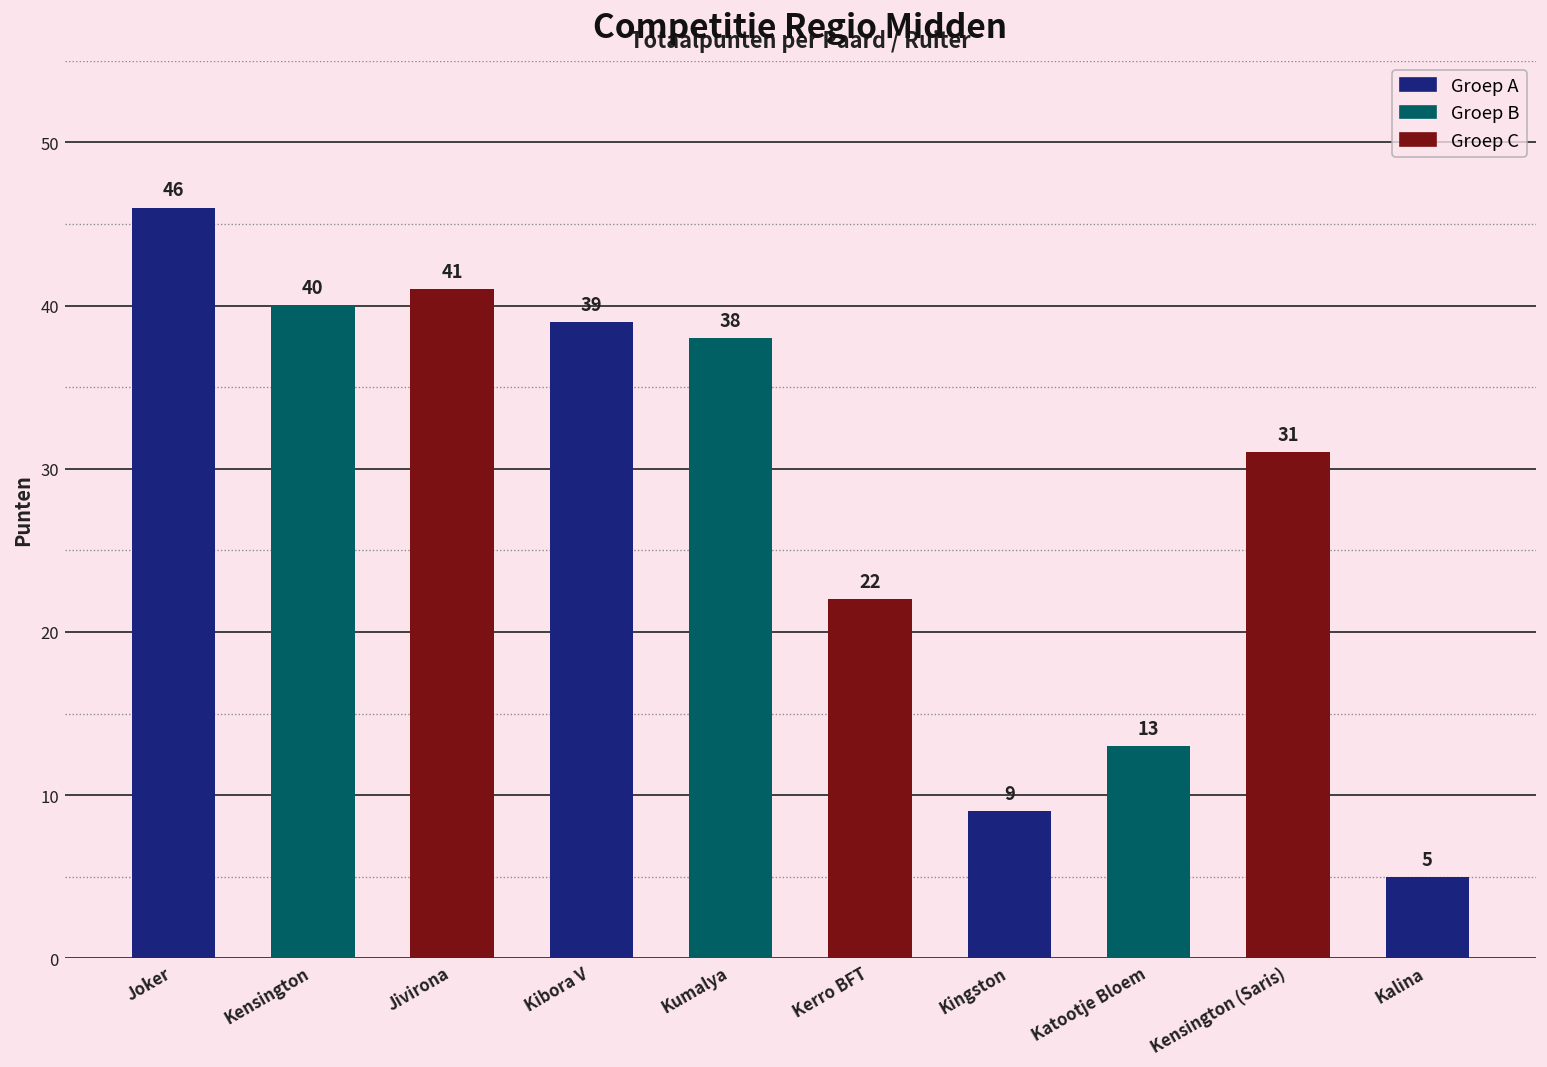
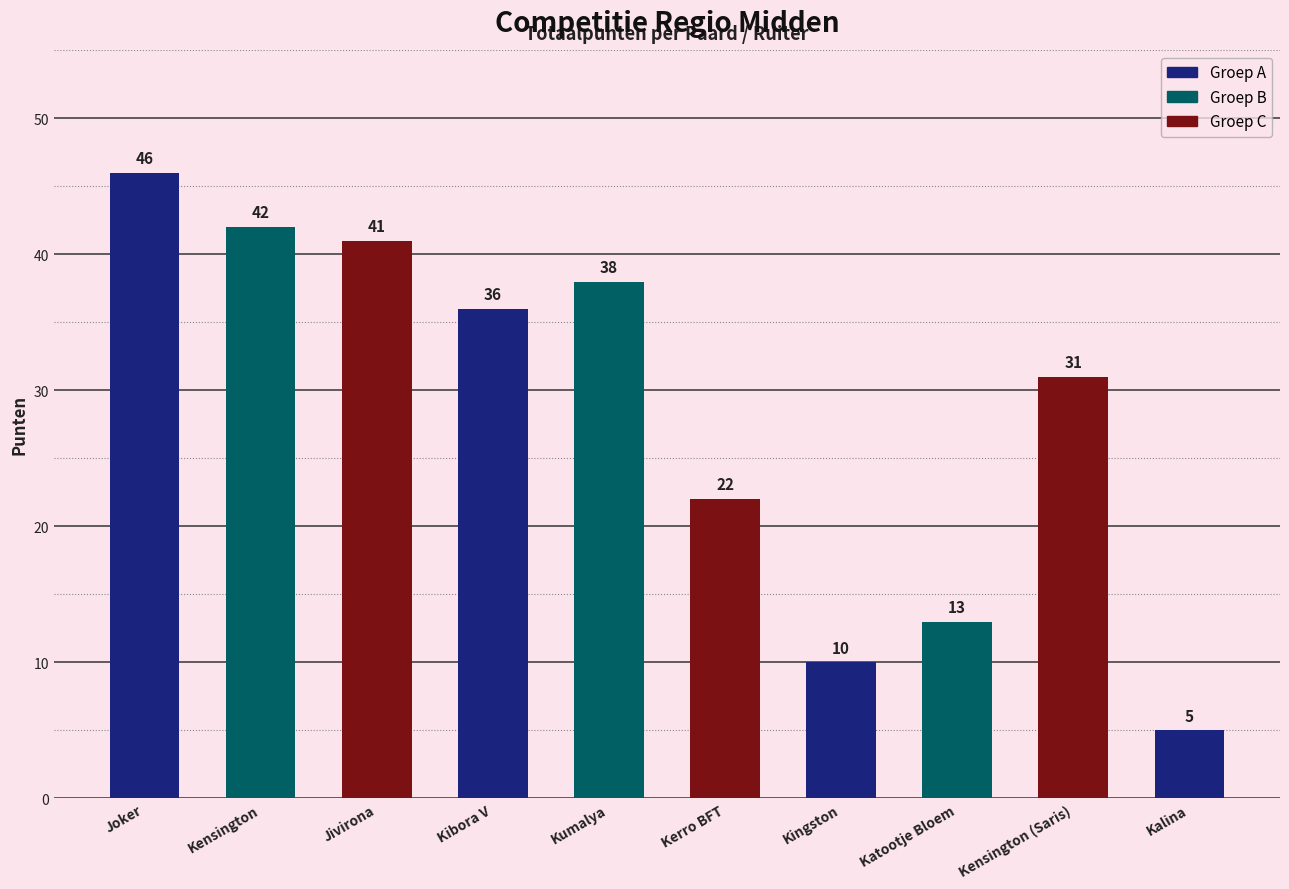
  {
    "Joker": 46,
-   "Kensington": 40,
+   "Kensington": 42,
    "Jivirona": 41,
-   "Kibora V": 39,
+   "Kibora V": 36,
    "Kumalya": 38,
    "Kerro BFT": 22,
-   "Kingston": 9,
+   "Kingston": 10,
    "Katootje Bloem": 13,
    "Kensington (Saris)": 31,
    "Kalina": 5
  }
